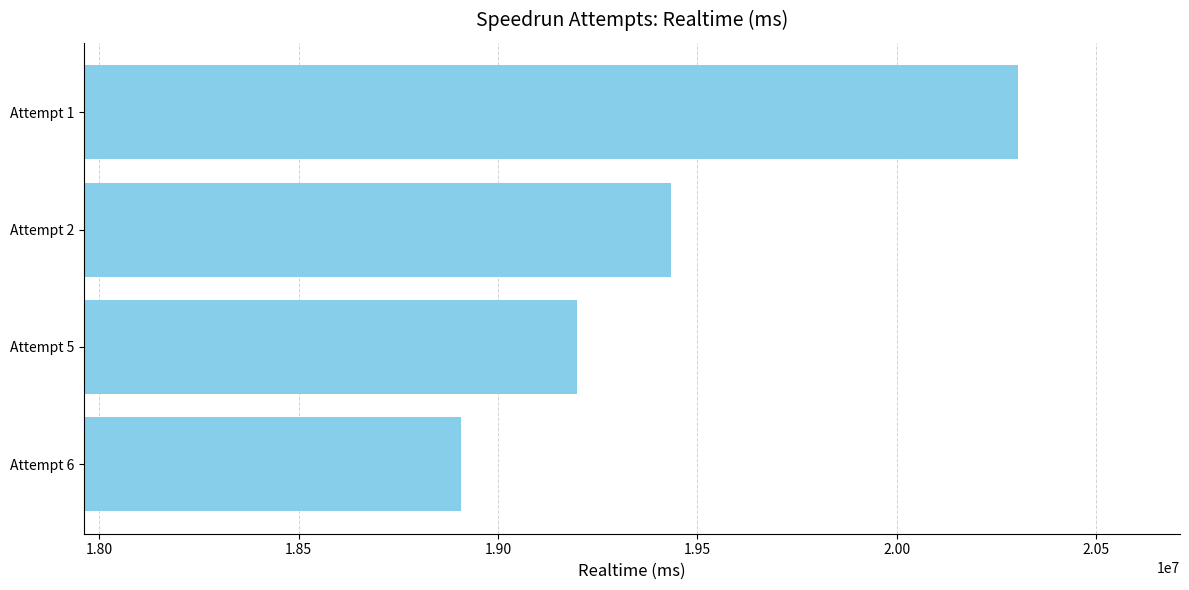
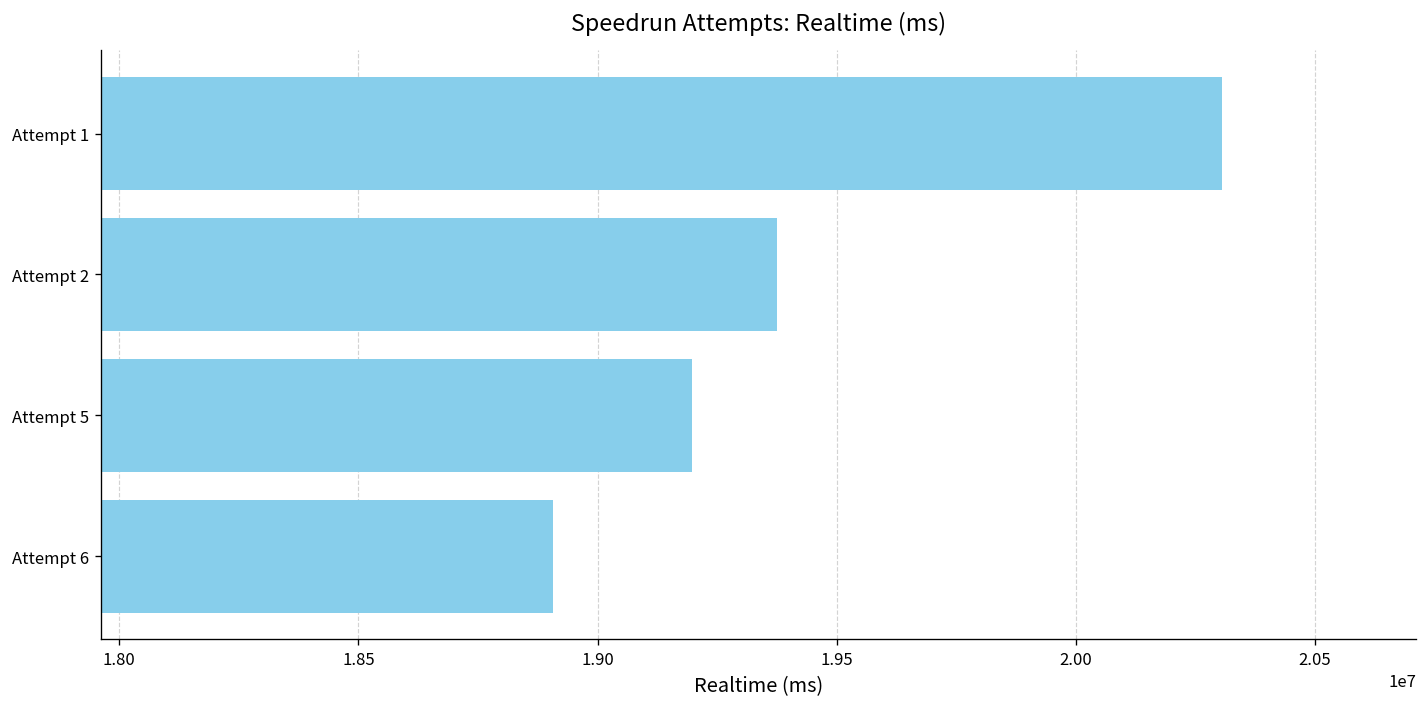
  {
    "Attempt 1": 20310000,
-   "Attempt 2": 19430000,
+   "Attempt 2": 19370000,
    "Attempt 5": 19200000,
    "Attempt 6": 18910000
  }
